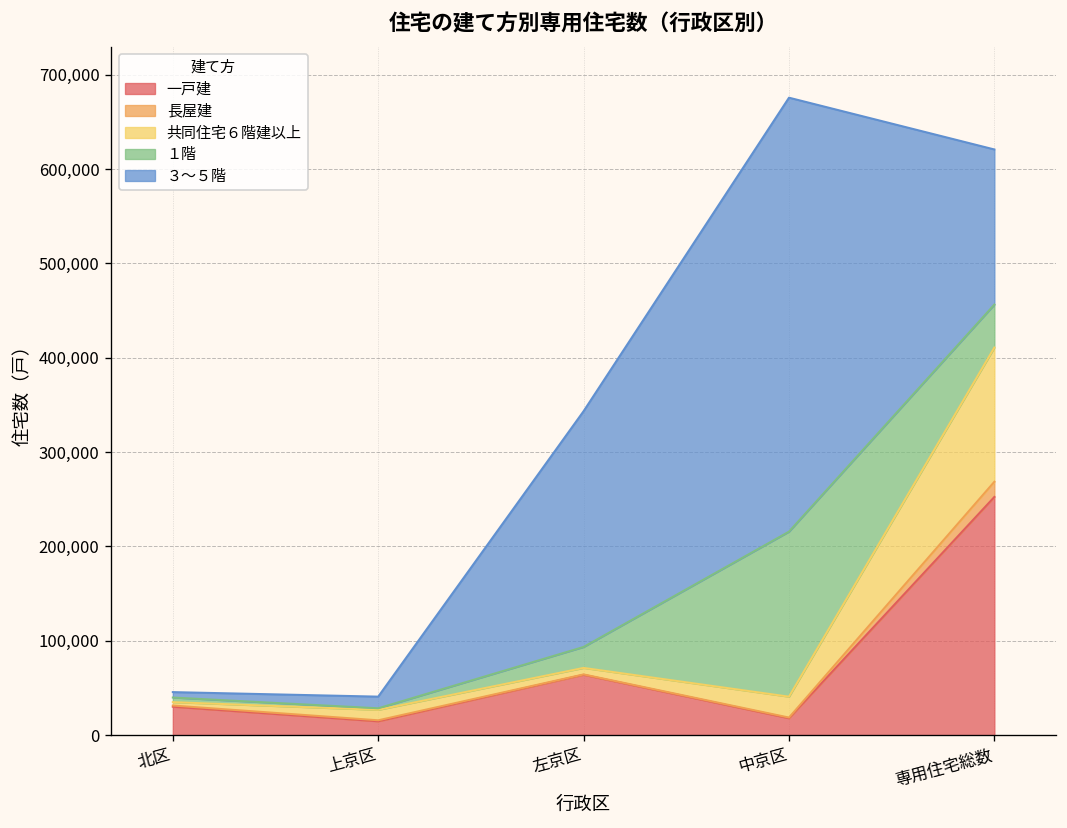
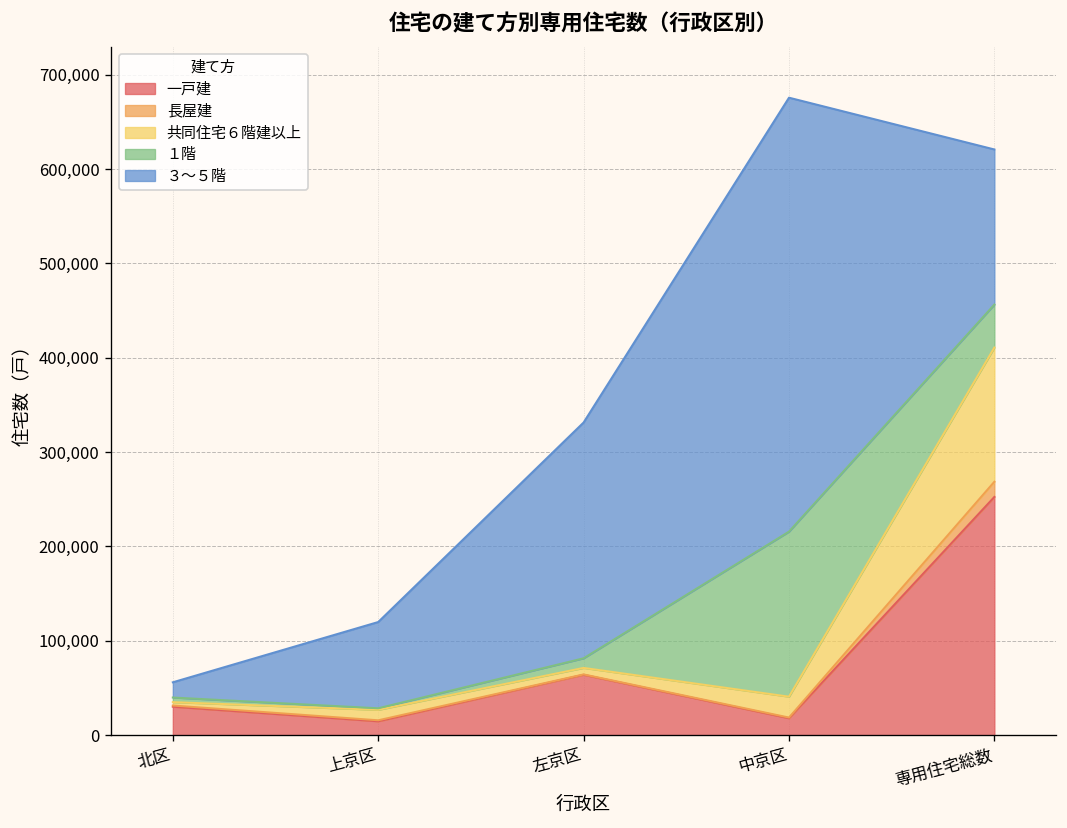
  {
    "一戸建": {
      "専用住宅総数": "250,000"
    },
    "１階": {
      "北区": "0",
-     "左京区": "20,000",
+     "左京区": "10,000",
      "中京区": "170,000",
      "専用住宅総数": "50,000"
    },
    "３～５階": {
-     "北区": "10,000",
-     "上京区": "10,000",
+     "北区": "20,000",
+     "上京区": "90,000",
      "左京区": "250,000",
      "中京区": "460,000",
      "専用住宅総数": "160,000"
    }
  }
